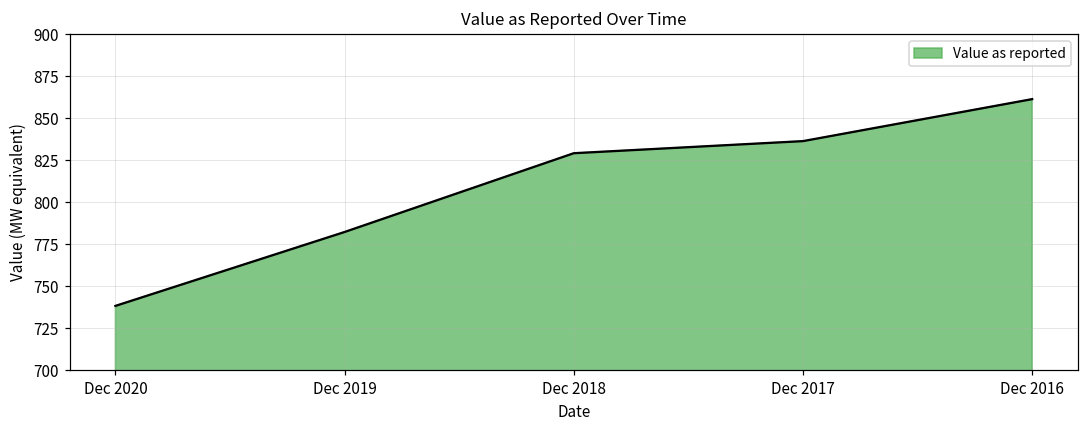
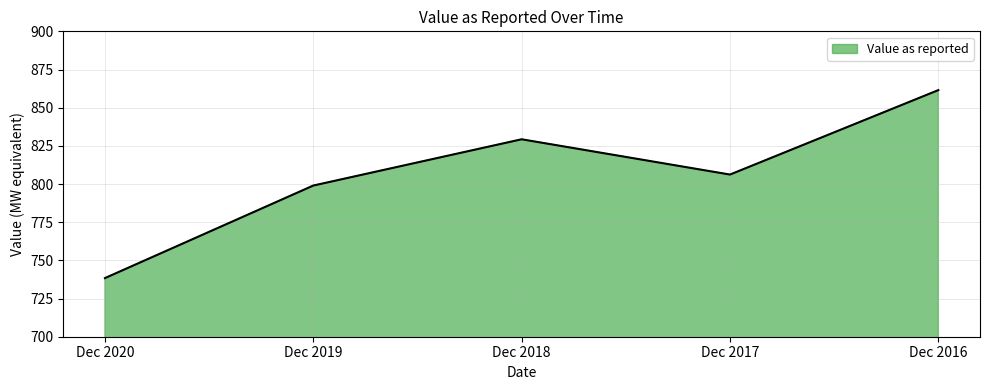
  {
    "Dec 2020": 738,
-   "Dec 2019": 782,
+   "Dec 2019": 799,
    "Dec 2018": 829,
-   "Dec 2017": 837,
+   "Dec 2017": 806,
    "Dec 2016": 862
  }
